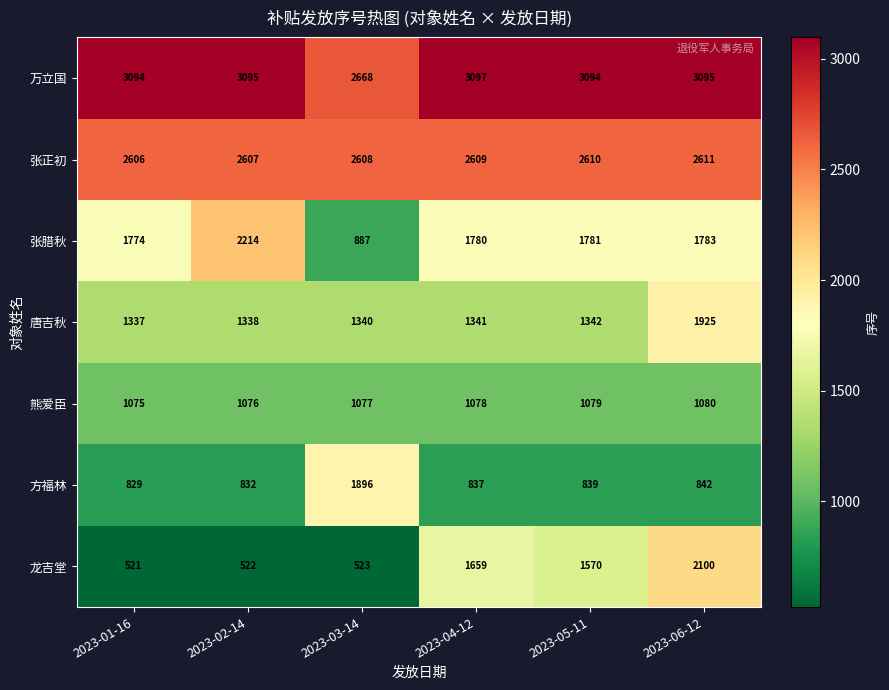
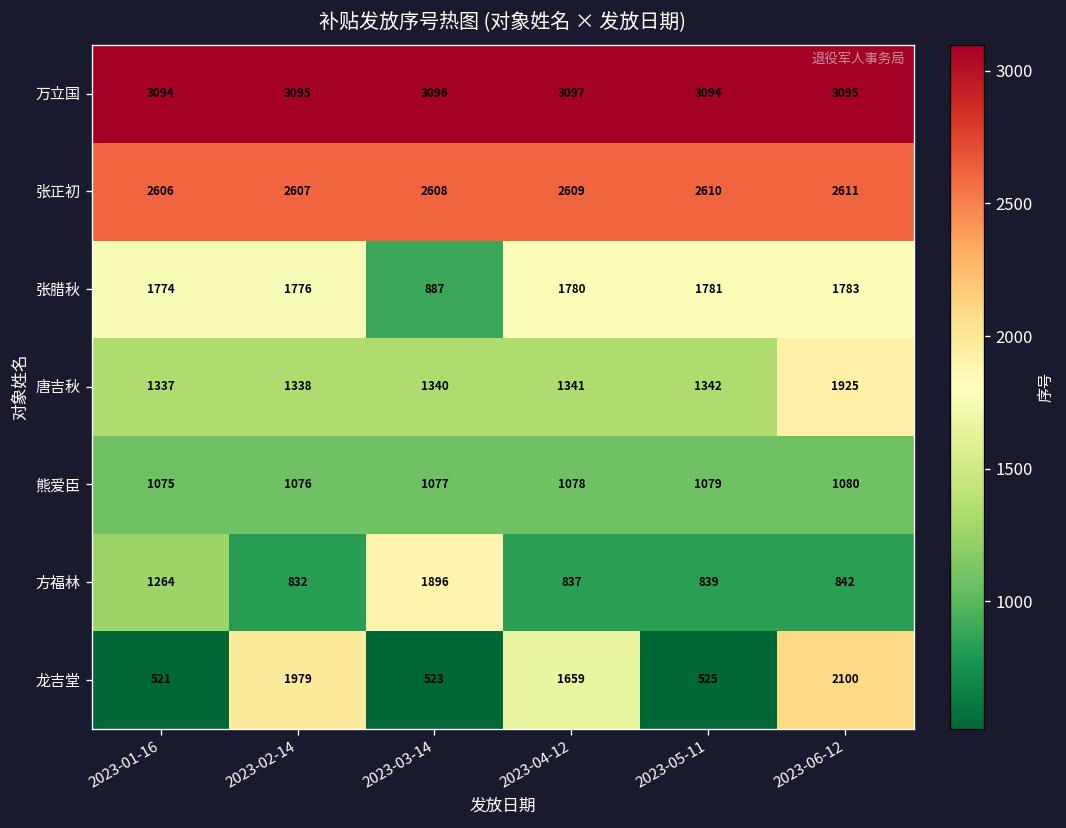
  {
    "万立国": {
      "2023-01-16": 3094,
      "2023-02-14": 3095,
-     "2023-03-14": 2668,
+     "2023-03-14": 3096,
      "2023-04-12": 3097,
      "2023-05-11": 3094
    },
    "张正初": {
      "2023-01-16": 2606,
      "2023-02-14": 2607,
      "2023-03-14": 2608,
      "2023-04-12": 2609,
      "2023-05-11": 2610,
      "2023-06-12": 2611
    },
    "张腊秋": {
      "2023-01-16": 1774,
-     "2023-02-14": 2214,
+     "2023-02-14": 1776,
      "2023-03-14": 887,
      "2023-04-12": 1780,
      "2023-05-11": 1781,
      "2023-06-12": 1783
    },
    "唐吉秋": {
      "2023-01-16": 1337,
      "2023-02-14": 1338,
      "2023-03-14": 1340,
      "2023-04-12": 1341,
      "2023-05-11": 1342,
      "2023-06-12": 1925
    },
    "熊爱臣": {
      "2023-01-16": 1075,
      "2023-02-14": 1076,
      "2023-03-14": 1077,
      "2023-04-12": 1078,
      "2023-05-11": 1079,
      "2023-06-12": 1080
    },
    "方福林": {
-     "2023-01-16": 829,
+     "2023-01-16": 1264,
      "2023-02-14": 832,
      "2023-03-14": 1896,
      "2023-04-12": 837,
      "2023-05-11": 839,
      "2023-06-12": 842
    },
    "龙吉堂": {
      "2023-01-16": 521,
-     "2023-02-14": 522,
+     "2023-02-14": 1979,
      "2023-03-14": 523,
      "2023-04-12": 1659,
-     "2023-05-11": 1570,
+     "2023-05-11": 525,
      "2023-06-12": 2100
    }
  }
